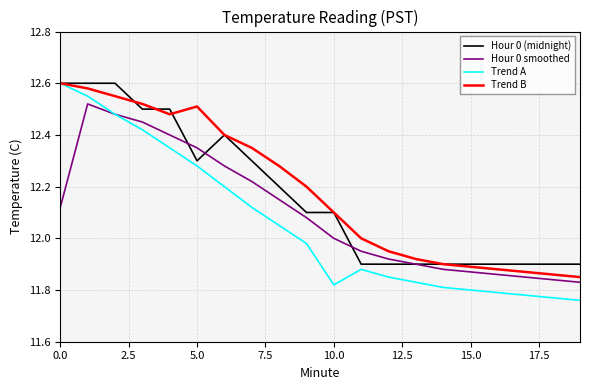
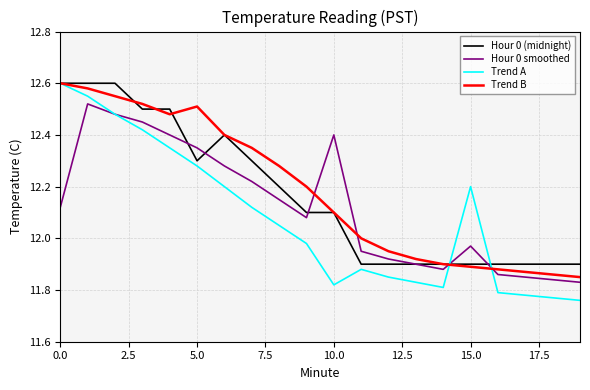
  {
    "Hour 0 (midnight)": {
      "5.0": 12.30,
      "15.0": 11.90
    },
    "Hour 0 smoothed": {
      "0.0": 12.12,
      "5.0": 12.35,
-     "10.0": 12.0,
-     "15.0": 11.87
+     "10.0": 12.4,
+     "15.0": 11.97
    },
    "Trend A": {
      "5.0": 12.28,
      "10.0": 11.82,
-     "15.0": 11.8
+     "15.0": 12.2
    },
    "Trend B": {
      "5.0": 12.51,
      "15.0": 11.89
    }
  }
